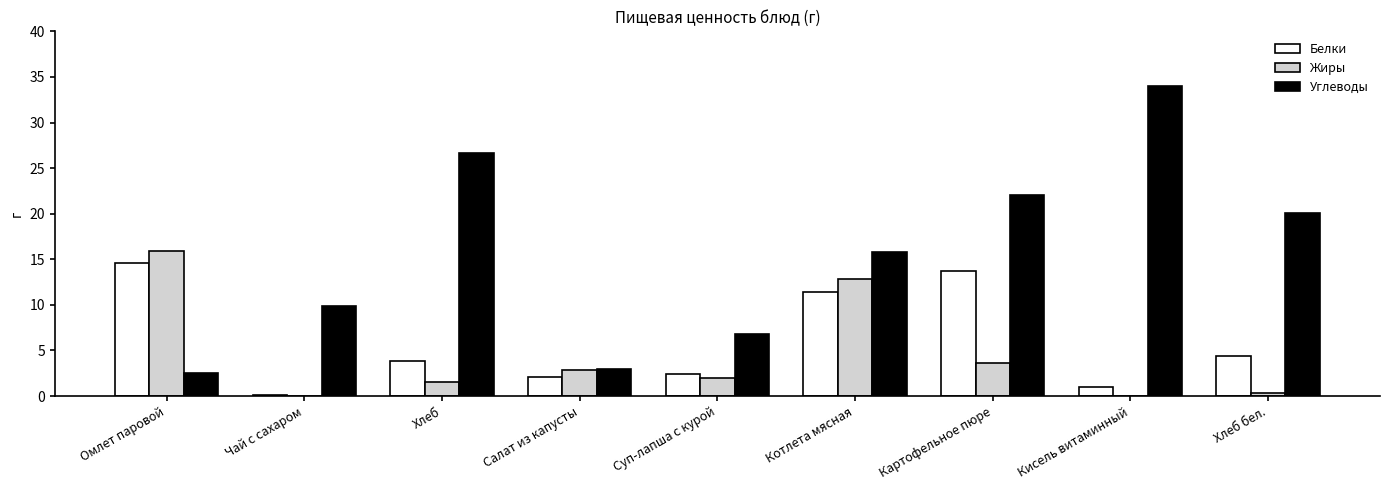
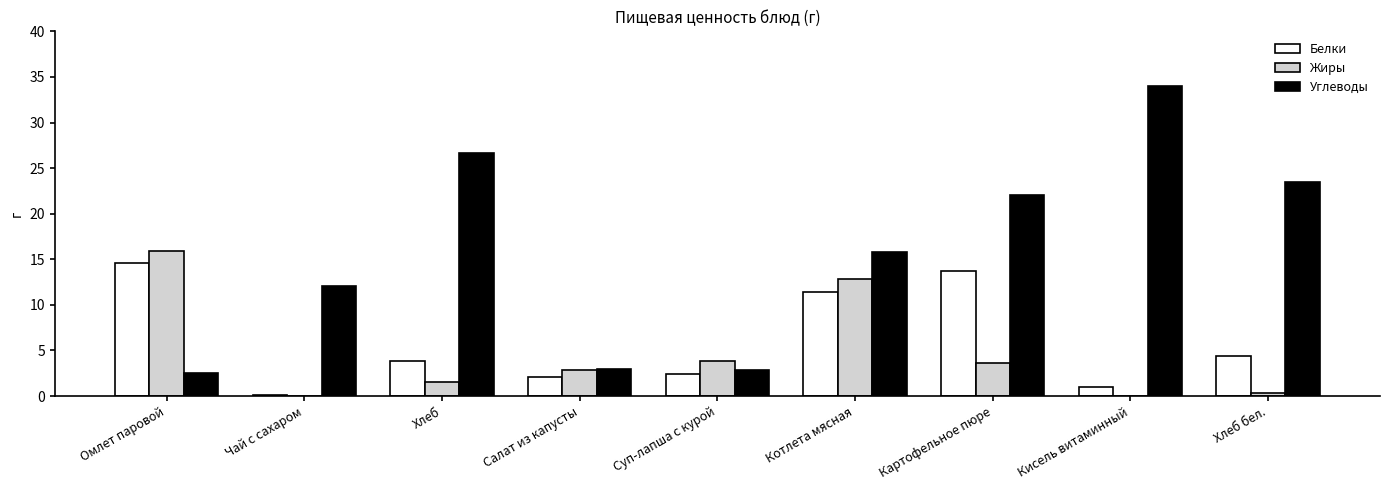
  {
    "Белки": {
      "Омлет паровой": 15,
      "Хлеб": 4,
      "Салат из капусты": 2,
      "Суп-лапша с курой": 2,
      "Котлета мясная": 11,
      "Картофельное пюре": 14,
      "Кисель витаминный": 1,
      "Хлеб бел.": 4
    },
    "Жиры": {
      "Омлет паровой": 16,
      "Хлеб": 2,
      "Салат из капусты": 3,
-     "Суп-лапша с курой": 2,
+     "Суп-лапша с курой": 4,
      "Котлета мясная": 13,
      "Картофельное пюре": 4,
      "Кисель витаминный": 0,
      "Хлеб бел.": 0
    },
    "Углеводы": {
      "Омлет паровой": 3,
-     "Чай с сахаром": 10,
+     "Чай с сахаром": 12,
      "Хлеб": 27,
      "Салат из капусты": 3,
-     "Суп-лапша с курой": 7,
+     "Суп-лапша с курой": 3,
      "Котлета мясная": 16,
      "Картофельное пюре": 22,
      "Кисель витаминный": 34,
-     "Хлеб бел.": 20
+     "Хлеб бел.": 23
    }
  }
